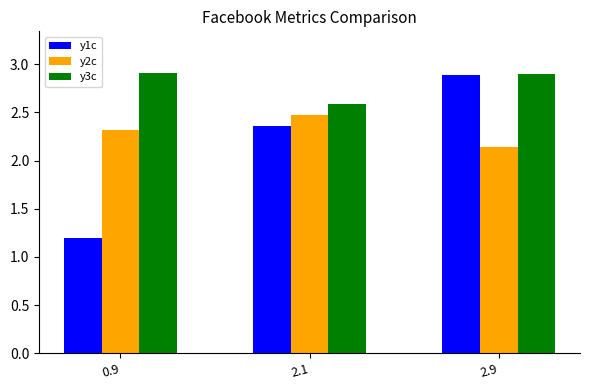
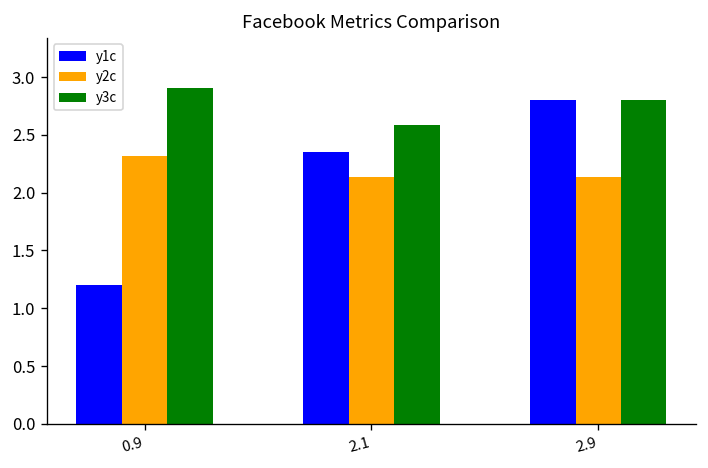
  {
    "y1c": {
      "0.9": 1.2,
      "2.1": 2.4,
-     "2.9": 2.9
+     "2.9": 2.8
    },
    "y2c": {
      "0.9": 2.3,
-     "2.1": 2.5,
+     "2.1": 2.1,
      "2.9": 2.1
    },
    "y3c": {
      "0.9": 2.9,
      "2.1": 2.6,
-     "2.9": 2.9
+     "2.9": 2.8
    }
  }
